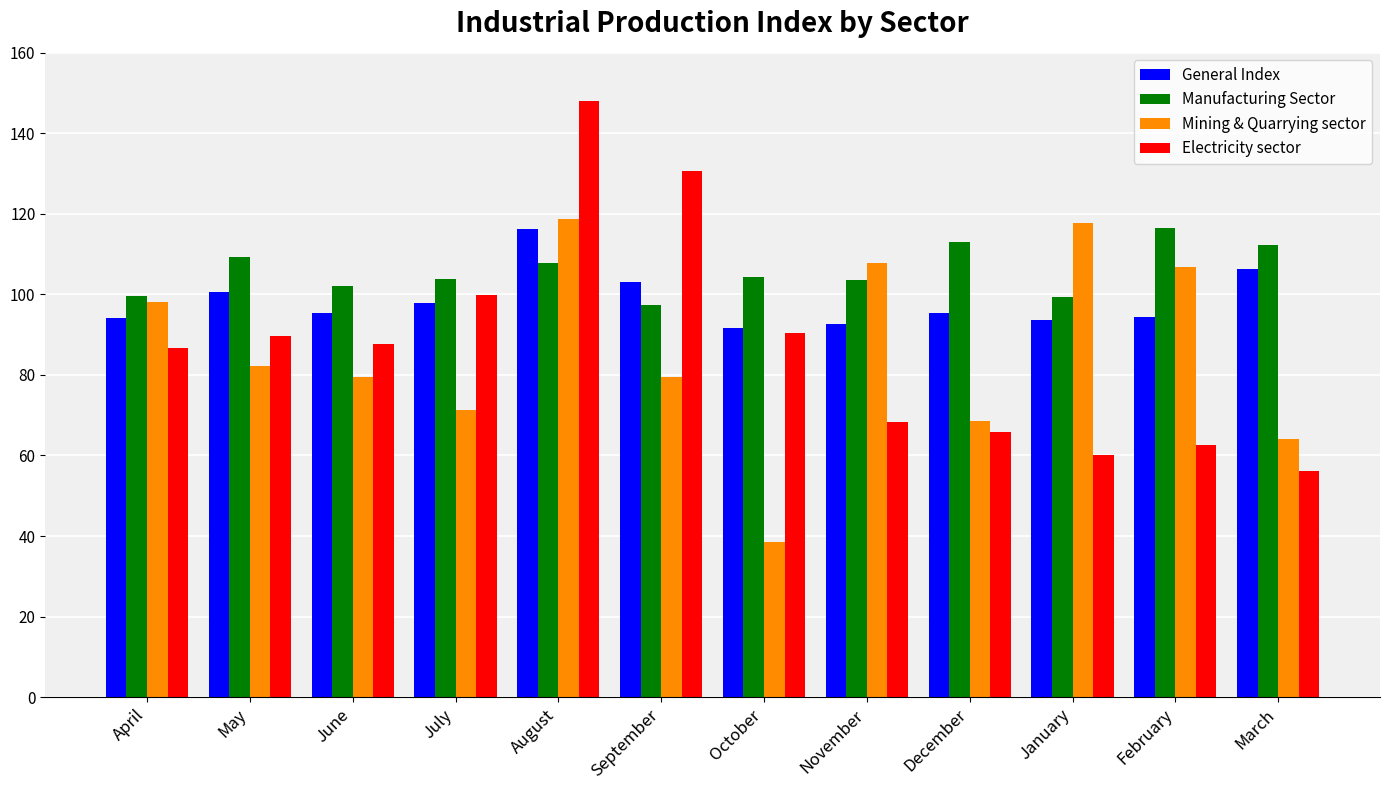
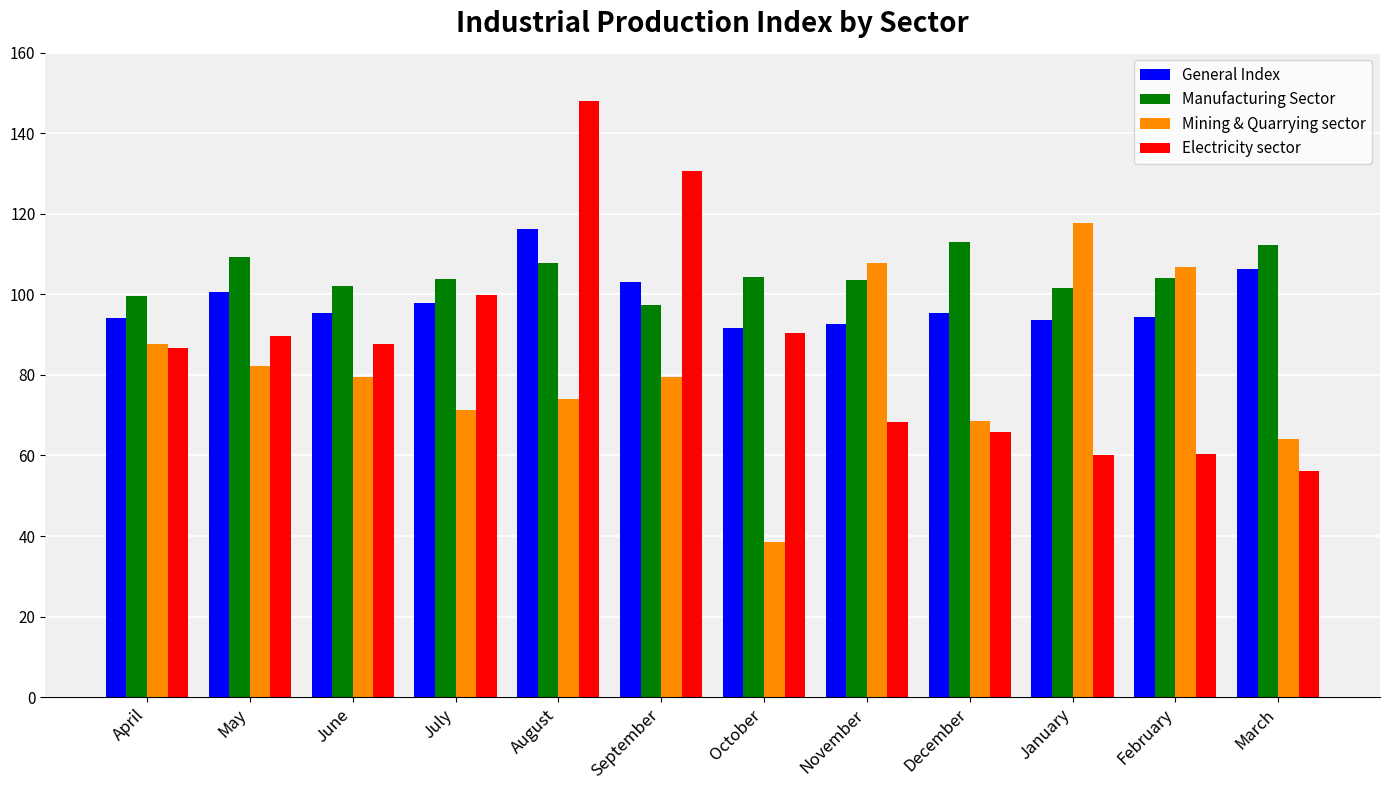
  {
    "General Index": {
      "April": 94,
      "May": 101,
      "June": 95,
      "July": 98,
      "August": 116,
      "September": 103,
      "October": 92,
      "November": 93,
      "December": 95,
      "January": 94,
      "February": 94,
      "March": 106
    },
    "Manufacturing Sector": {
      "April": 100,
      "May": 109,
      "June": 102,
      "July": 104,
      "August": 108,
      "September": 97,
      "October": 104,
      "November": 104,
      "December": 113,
-     "January": 99,
-     "February": 117,
+     "January": 102,
+     "February": 104,
      "March": 112
    },
    "Mining & Quarrying sector": {
-     "April": 98,
+     "April": 88,
      "May": 82,
      "June": 80,
      "July": 71,
-     "August": 119,
+     "August": 74,
      "September": 80,
      "October": 38,
      "November": 108,
      "December": 69,
      "January": 118,
      "February": 107,
      "March": 64
    },
    "Electricity sector": {
      "April": 87,
      "May": 90,
      "June": 88,
      "July": 100,
      "August": 148,
      "September": 131,
      "October": 90,
      "November": 68,
      "December": 66,
      "January": 60,
-     "February": 63,
+     "February": 60,
      "March": 56
    }
  }
